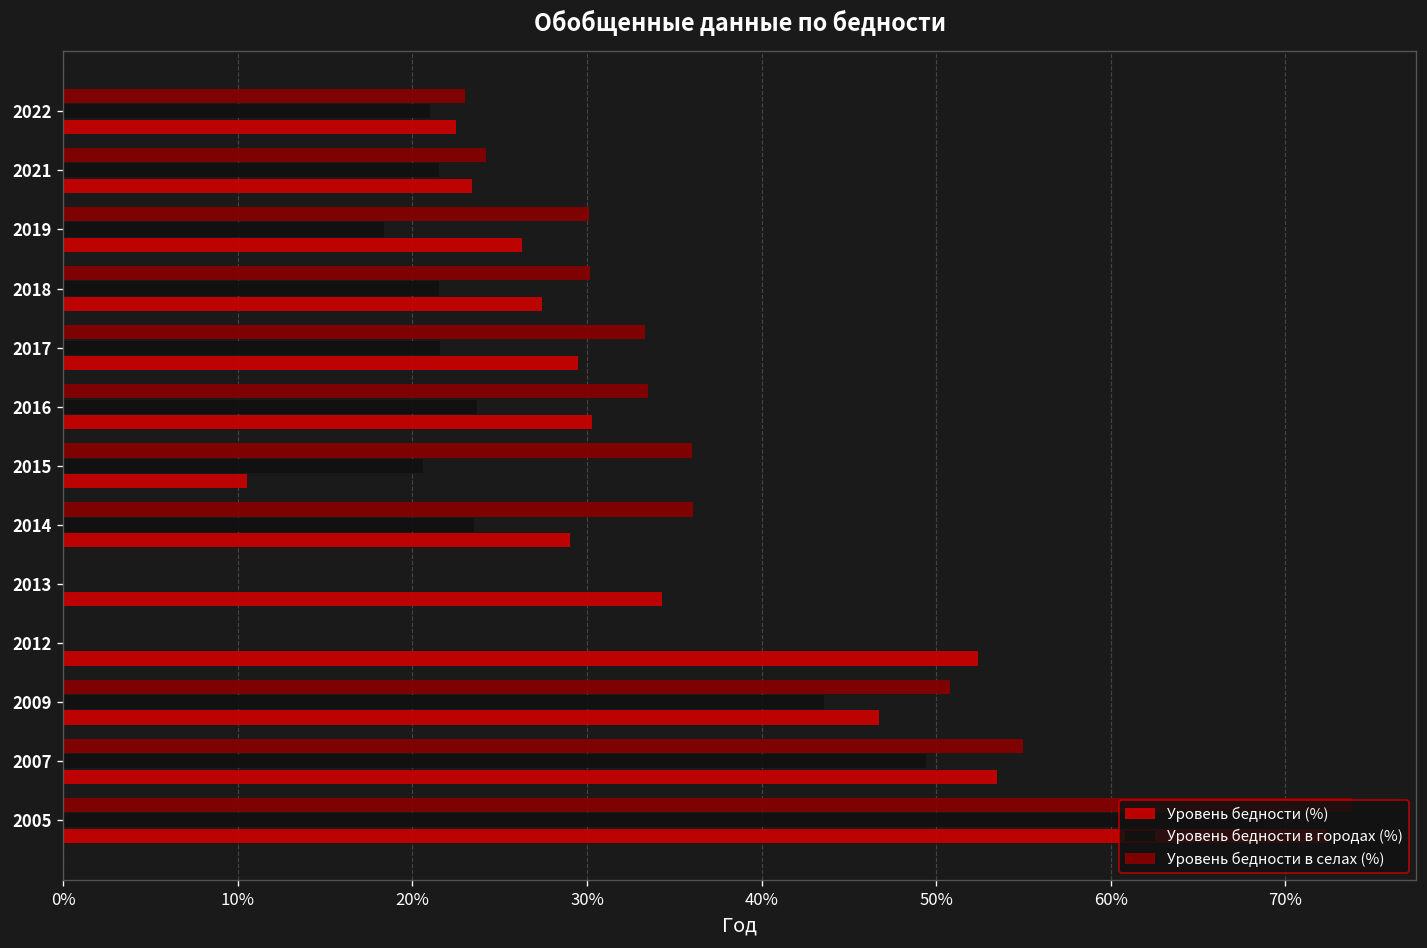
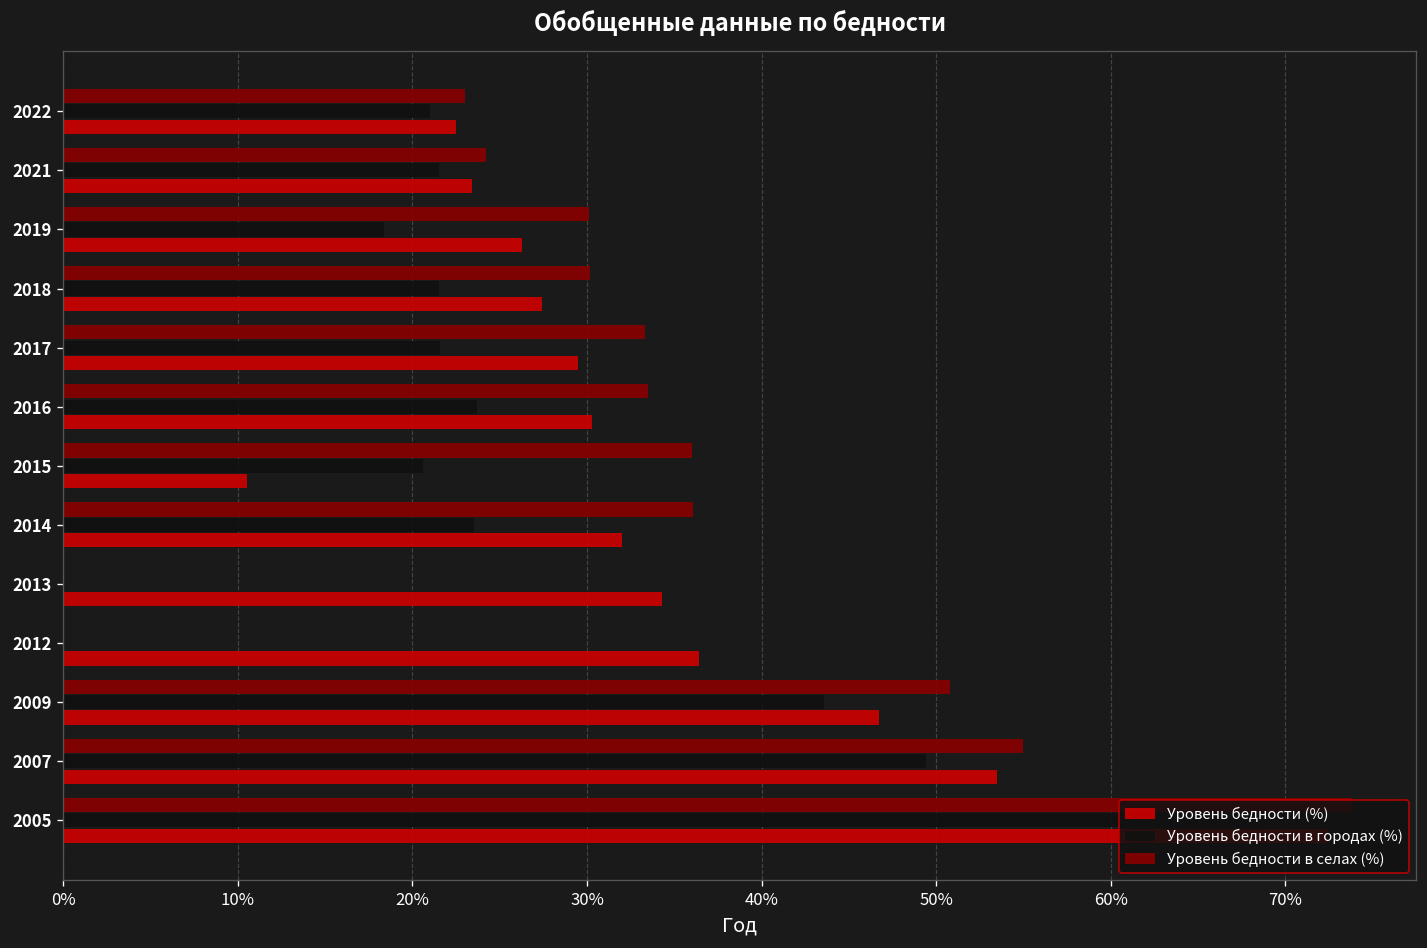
  {
    "Уровень бедности (%)": {
      "2022": "22.5%",
      "2021": "23.4%",
      "2019": "26.3%",
      "2018": "27.4%",
      "2017": "29.5%",
      "2016": "30.3%",
      "2015": "10.5%",
-     "2014": "29.0%",
+     "2014": "32.0%",
      "2013": "34.3%",
-     "2012": "52.4%",
+     "2012": "36.4%",
      "2009": "46.7%",
      "2007": "53.5%"
    },
    "Уровень бедности в городах (%)": {
      "2022": "21.0%",
      "2021": "21.5%",
      "2019": "18.4%",
      "2018": "21.5%",
      "2017": "21.6%",
      "2016": "23.7%",
      "2015": "20.6%",
      "2014": "23.5%",
      "2009": "43.6%",
      "2007": "49.4%"
    }
  }
